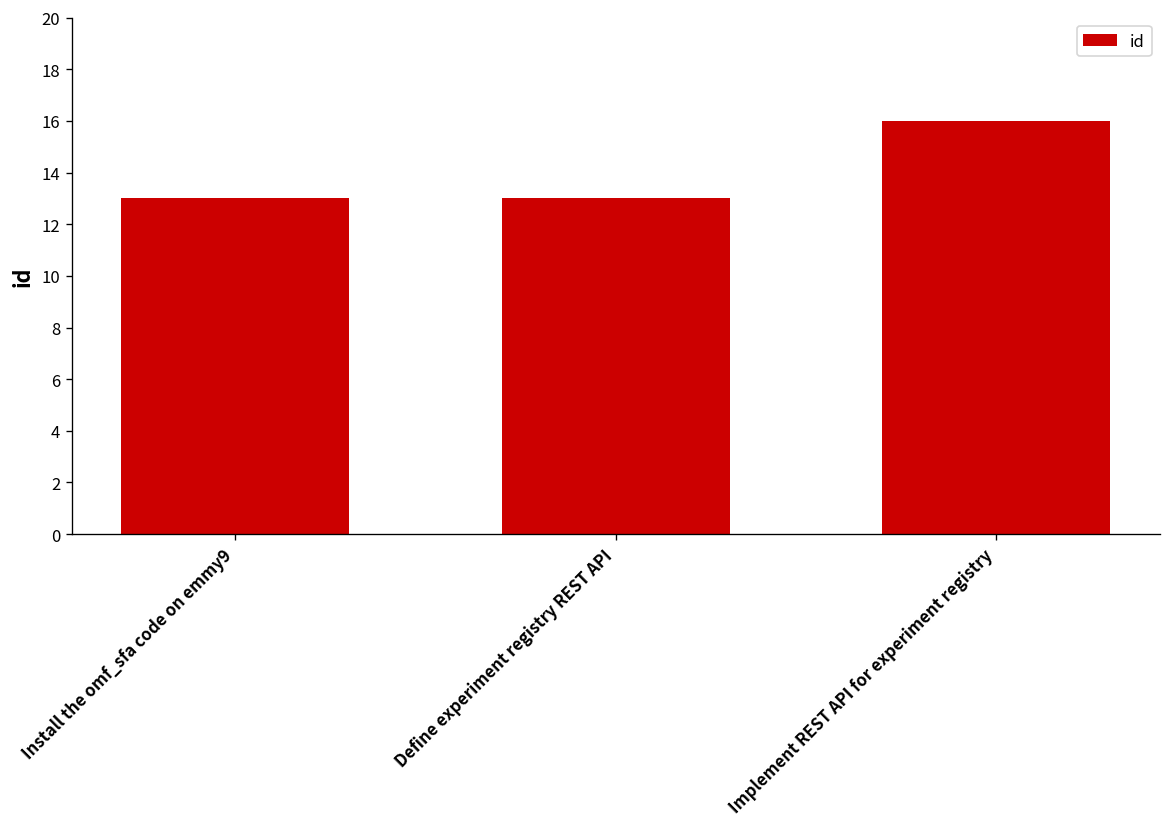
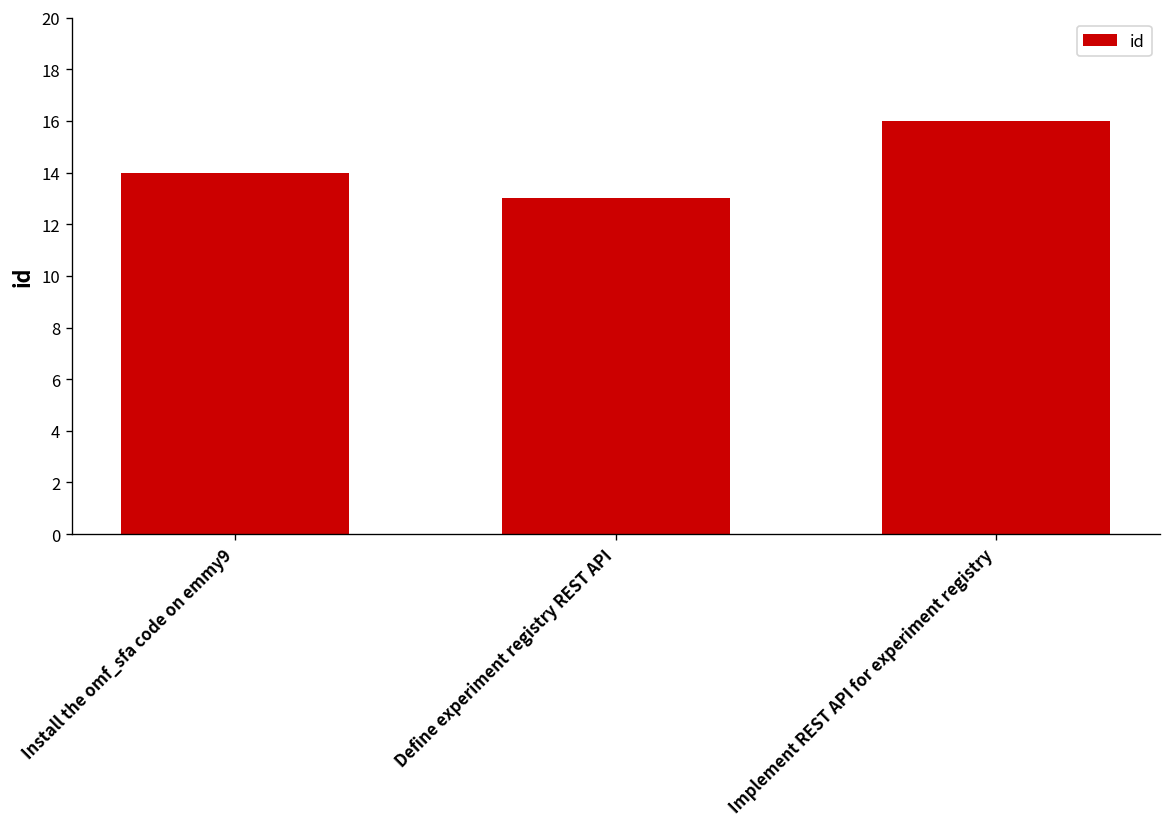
  {
-   "Install the omf_sfa code on emmy9": 13,
+   "Install the omf_sfa code on emmy9": 14,
    "Define experiment registry REST API": 13,
    "Implement REST API for experiment registry": 16
  }
